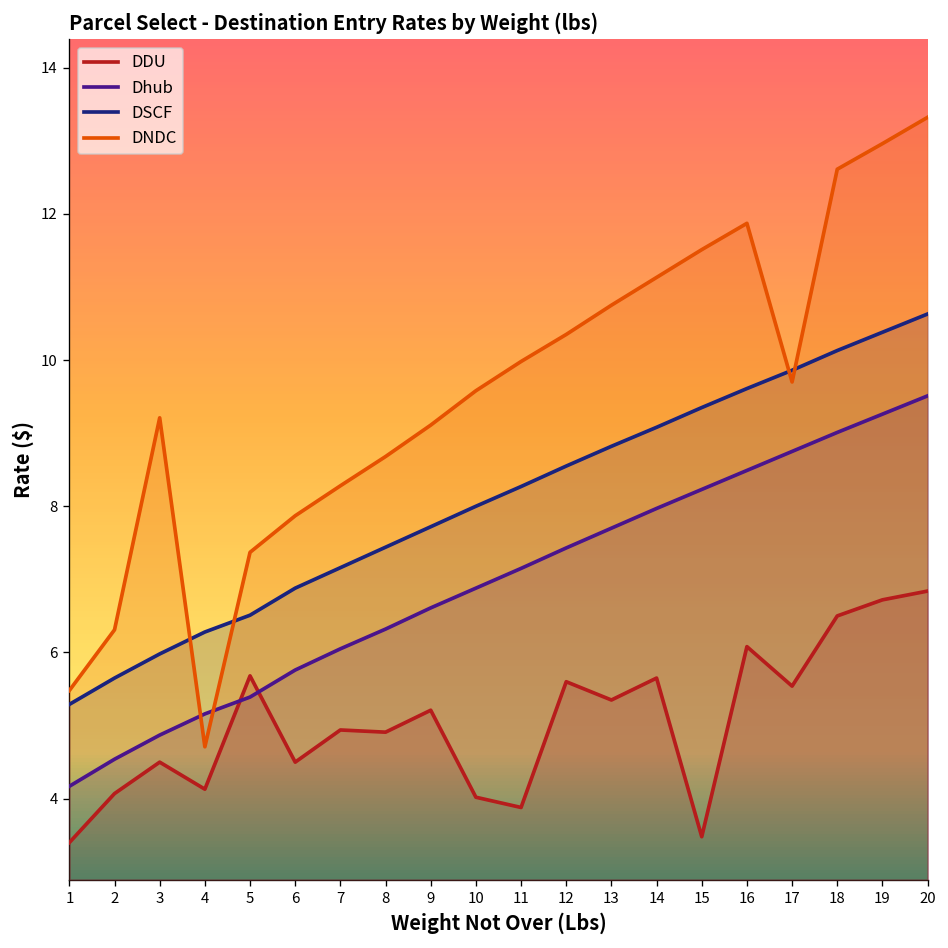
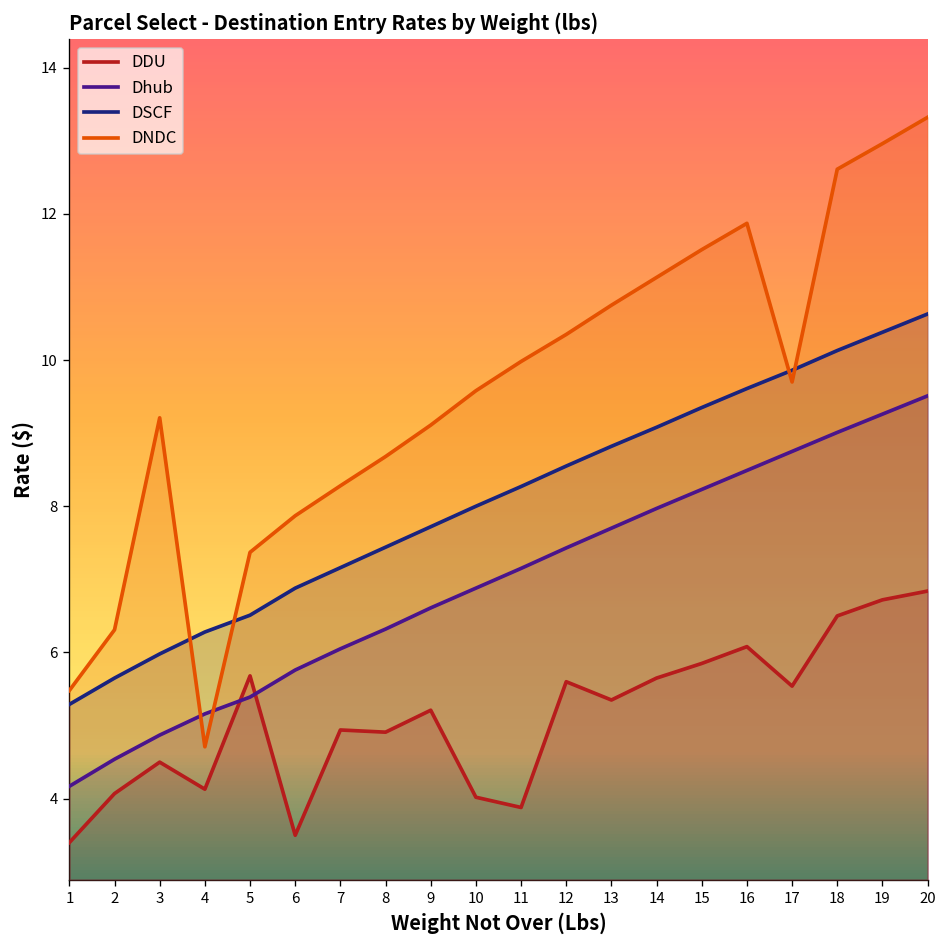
  {
    "DDU": {
      "1": 3.4,
      "2": 4.1,
      "3": 4.5,
      "4": 4.1,
      "5": 5.7,
-     "6": 4.5,
+     "6": 3.5,
      "7": 4.9,
      "8": 4.9,
      "9": 5.2,
      "10": 4.0,
      "11": 3.9,
      "12": 5.6,
      "13": 5.4,
      "14": 5.7,
-     "15": 3.5,
+     "15": 5.9,
      "16": 6.1,
      "17": 5.5,
      "18": 6.5,
      "19": 6.7,
      "20": 6.8
    },
    "DNDC": {
      "1": 5.5,
      "2": 6.3,
      "3": 9.2,
      "4": 4.7,
      "5": 7.4,
      "6": 7.9,
      "7": 8.3,
      "8": 8.7,
      "9": 9.1,
      "10": 9.6,
      "11": 10.0,
      "12": 10.4,
      "13": 10.8,
      "14": 11.1,
      "15": 11.5,
      "16": 11.9,
      "17": 9.7,
      "18": 12.6,
      "19": 13.0,
      "20": 13.3
    }
  }
